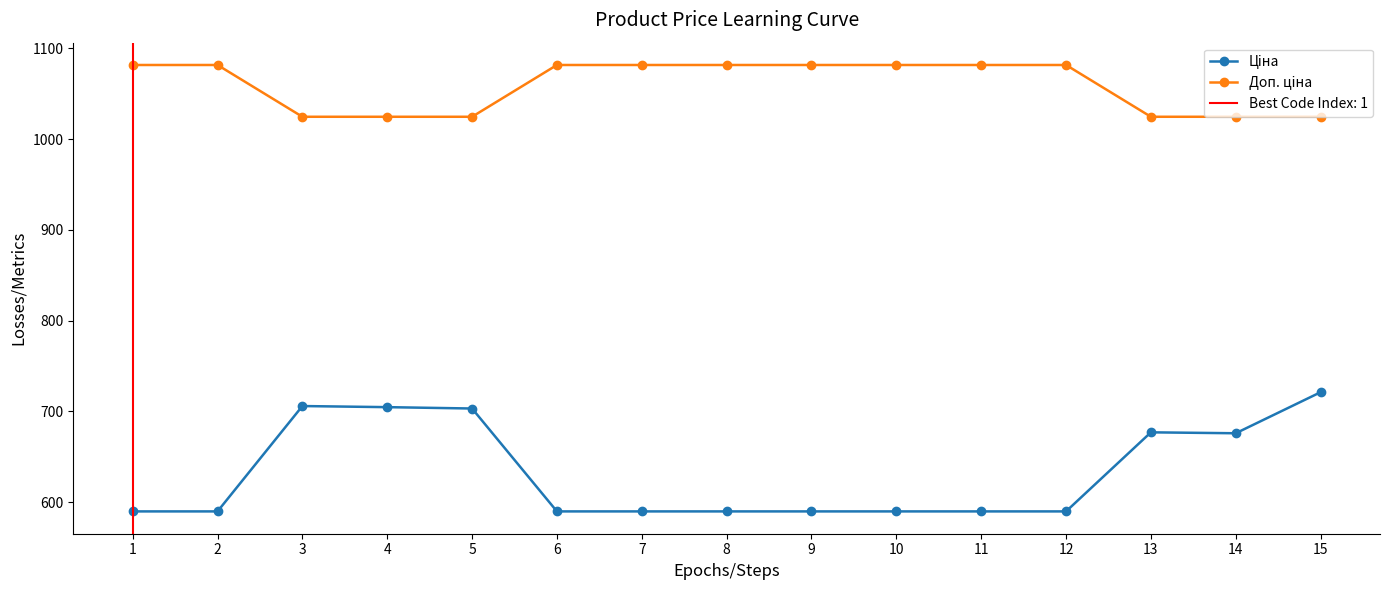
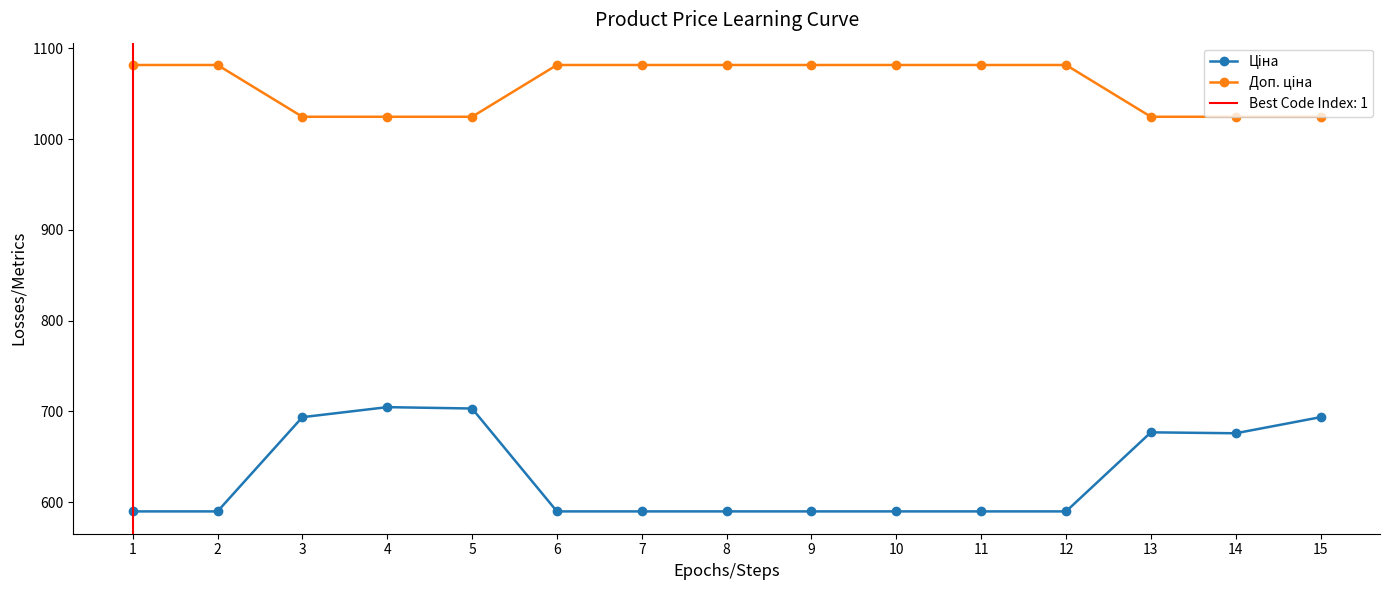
  {
    "Ціна": {
      "1": 590,
      "2": 590,
-     "3": 710,
+     "3": 690,
      "4": 700,
      "5": 700,
      "6": 590,
      "7": 590,
      "8": 590,
      "9": 590,
      "10": 590,
      "11": 590,
      "12": 590,
      "13": 680,
      "14": 680,
-     "15": 720
+     "15": 690
    },
    "Доп. ціна": {
      "1": 1080,
      "2": 1080,
      "3": 1020,
      "4": 1020,
      "5": 1020,
      "6": 1080,
      "7": 1080,
      "8": 1080,
      "9": 1080,
      "10": 1080,
      "11": 1080,
      "12": 1080,
      "13": 1020,
      "14": 1020,
      "15": 1020
    }
  }
